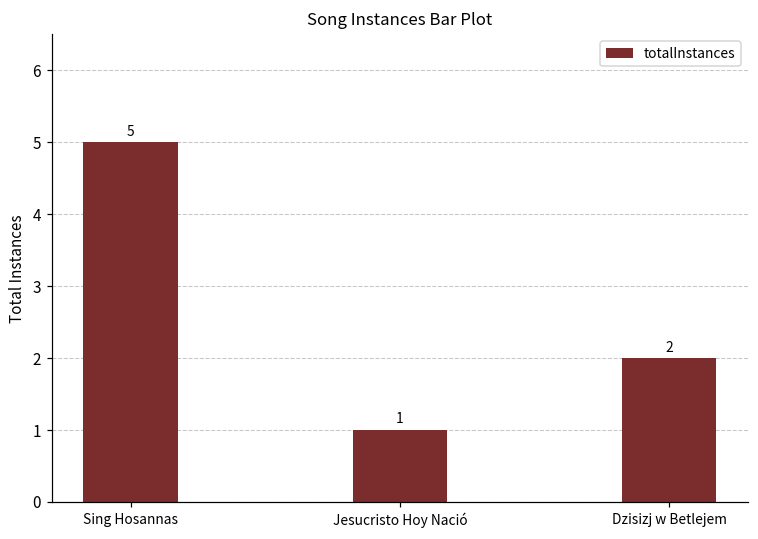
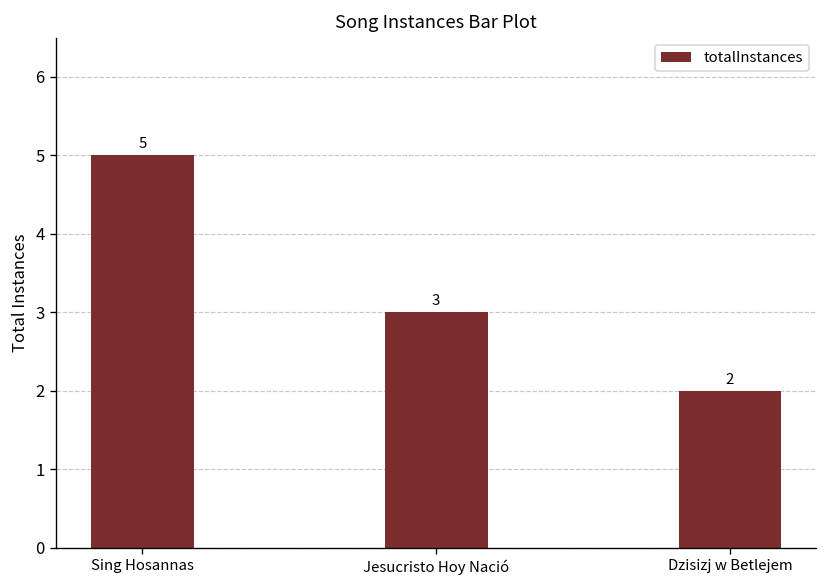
  {
    "Sing Hosannas": 5,
-   "Jesucristo Hoy Nació": 1,
+   "Jesucristo Hoy Nació": 3,
    "Dzisizj w Betlejem": 2
  }
